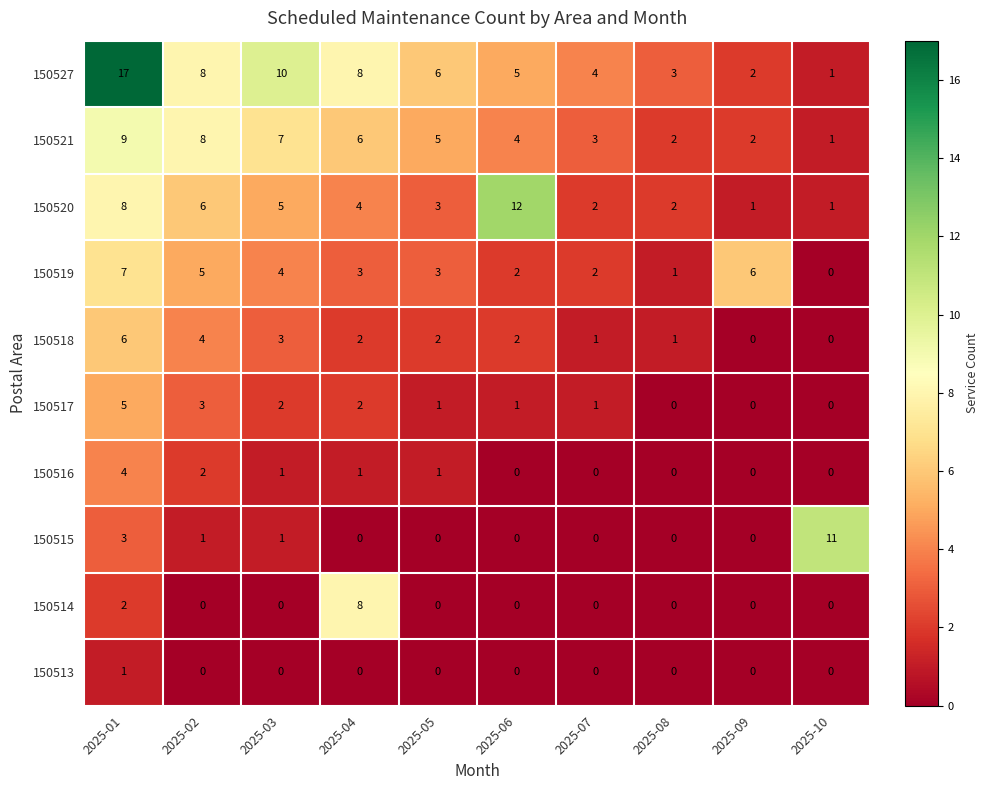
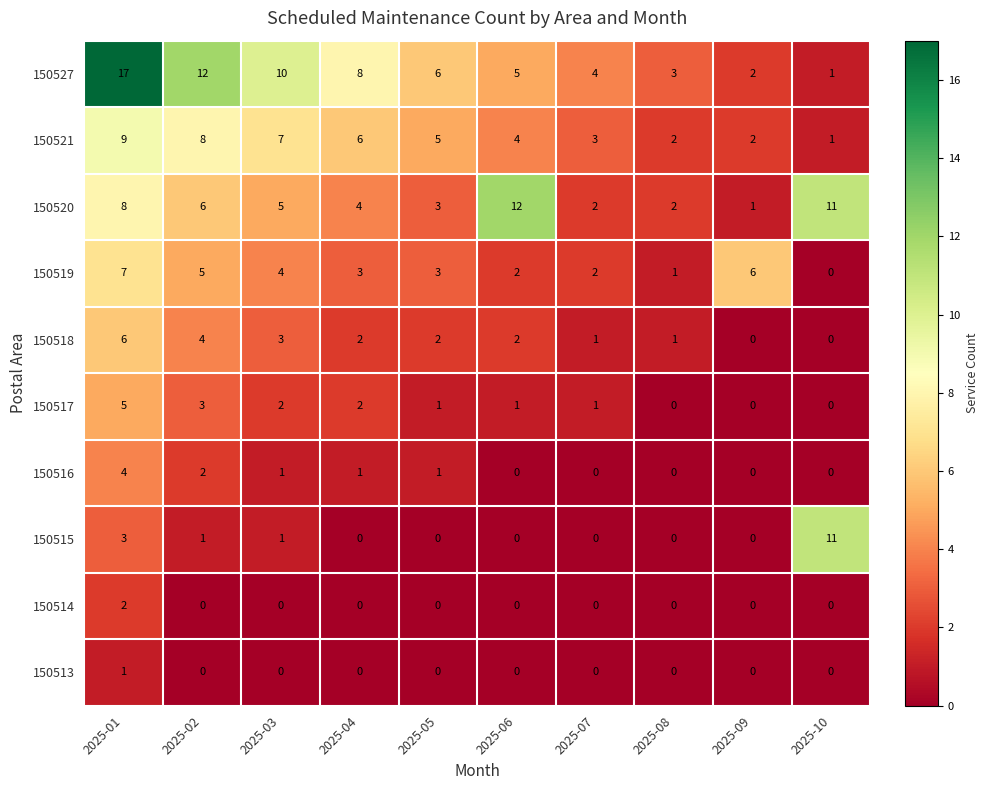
  {
    "150527": {
      "2025-01": 17,
-     "2025-02": 8,
+     "2025-02": 12,
      "2025-03": 10,
      "2025-04": 8,
      "2025-05": 6,
      "2025-06": 5,
      "2025-07": 4,
      "2025-08": 3,
      "2025-09": 2,
      "2025-10": 1
    },
    "150521": {
      "2025-01": 9,
      "2025-02": 8,
      "2025-03": 7,
      "2025-04": 6,
      "2025-05": 5,
      "2025-06": 4,
      "2025-07": 3,
      "2025-08": 2,
      "2025-09": 2,
      "2025-10": 1
    },
    "150520": {
      "2025-01": 8,
      "2025-02": 6,
      "2025-03": 5,
      "2025-04": 4,
      "2025-05": 3,
      "2025-06": 12,
      "2025-07": 2,
      "2025-08": 2,
      "2025-09": 1,
-     "2025-10": 1
+     "2025-10": 11
    },
    "150519": {
      "2025-01": 7,
      "2025-02": 5,
      "2025-03": 4,
      "2025-04": 3,
      "2025-05": 3,
      "2025-06": 2,
      "2025-07": 2,
      "2025-08": 1,
      "2025-09": 6,
      "2025-10": 0
    },
    "150518": {
      "2025-01": 6,
      "2025-02": 4,
      "2025-03": 3,
      "2025-04": 2,
      "2025-05": 2,
      "2025-06": 2,
      "2025-07": 1,
      "2025-08": 1,
      "2025-09": 0,
      "2025-10": 0
    },
    "150517": {
      "2025-01": 5,
      "2025-02": 3,
      "2025-03": 2,
      "2025-04": 2,
      "2025-05": 1,
      "2025-06": 1,
      "2025-07": 1,
      "2025-08": 0,
      "2025-09": 0,
      "2025-10": 0
    },
    "150516": {
      "2025-01": 4,
      "2025-02": 2,
      "2025-03": 1,
      "2025-04": 1,
      "2025-05": 1,
      "2025-06": 0,
      "2025-07": 0,
      "2025-08": 0,
      "2025-09": 0,
      "2025-10": 0
    },
    "150515": {
      "2025-01": 3,
      "2025-02": 1,
      "2025-03": 1,
      "2025-04": 0,
      "2025-05": 0,
      "2025-06": 0,
      "2025-07": 0,
      "2025-08": 0,
      "2025-09": 0,
      "2025-10": 11
    },
    "150514": {
      "2025-01": 2,
      "2025-02": 0,
      "2025-03": 0,
-     "2025-04": 8,
+     "2025-04": 0,
      "2025-05": 0,
      "2025-06": 0,
      "2025-07": 0,
      "2025-08": 0,
      "2025-09": 0,
      "2025-10": 0
    },
    "150513": {
      "2025-01": 1,
      "2025-02": 0,
      "2025-03": 0,
      "2025-04": 0,
      "2025-05": 0,
      "2025-06": 0,
      "2025-07": 0,
      "2025-08": 0,
      "2025-09": 0,
      "2025-10": 0
    }
  }
